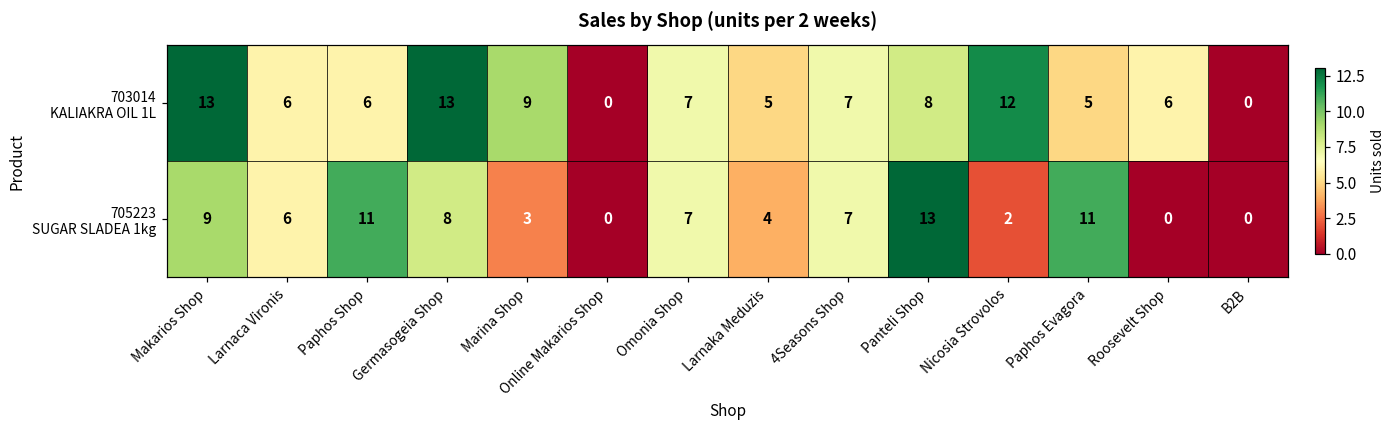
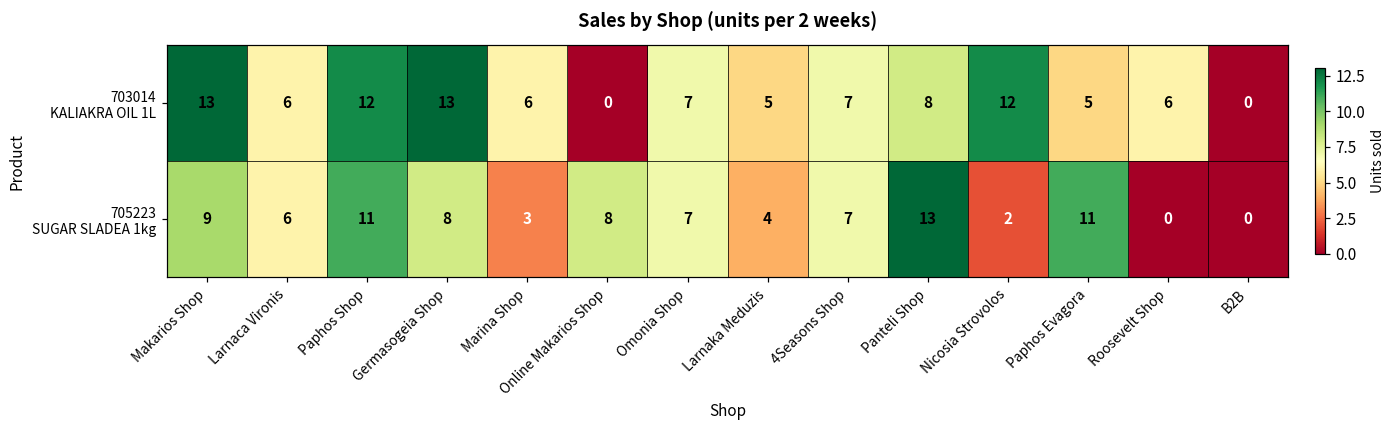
  {
    "703014 KALIAKRA OIL 1L": {
      "Makarios Shop": 13,
      "Larnaca Vironis": 6,
-     "Paphos Shop": 6,
+     "Paphos Shop": 12,
      "Germasogeia Shop": 13,
-     "Marina Shop": 9,
+     "Marina Shop": 6,
      "Online Makarios Shop": 0,
      "Omonia Shop": 7,
      "Larnaka Meduzis": 5,
      "4Seasons Shop": 7,
      "Panteli Shop": 8,
      "Nicosia Strovolos": 12,
      "Paphos Evagora": 5,
      "Roosevelt Shop": 6,
      "B2B": 0
    },
    "705223 SUGAR SLADEA 1kg": {
      "Makarios Shop": 9,
      "Larnaca Vironis": 6,
      "Paphos Shop": 11,
      "Germasogeia Shop": 8,
      "Marina Shop": 3,
-     "Online Makarios Shop": 0,
+     "Online Makarios Shop": 8,
      "Omonia Shop": 7,
      "Larnaka Meduzis": 4,
      "4Seasons Shop": 7,
      "Panteli Shop": 13,
      "Nicosia Strovolos": 2,
      "Paphos Evagora": 11,
      "Roosevelt Shop": 0,
      "B2B": 0
    }
  }
